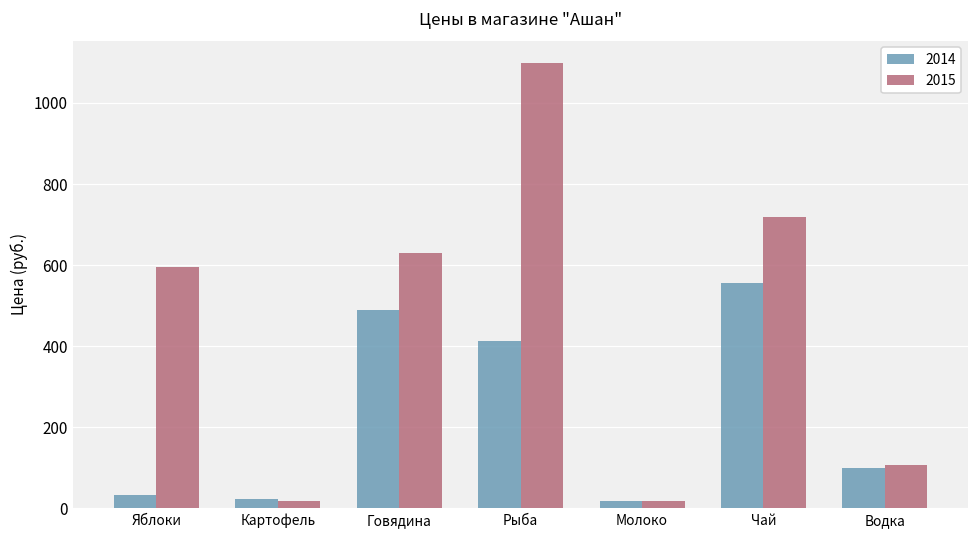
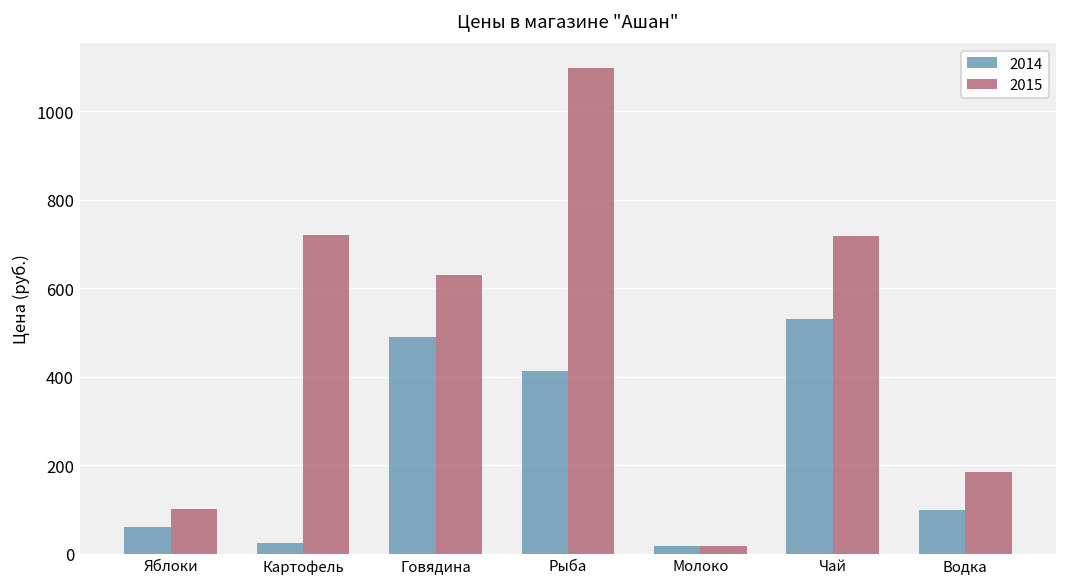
  {
    "2014": {
-     "Яблоки": 30,
+     "Яблоки": 60,
      "Картофель": 20,
      "Говядина": 490,
      "Рыба": 410,
      "Молоко": 20,
-     "Чай": 560,
+     "Чай": 530,
      "Водка": 100
    },
    "2015": {
-     "Яблоки": 600,
-     "Картофель": 20,
+     "Яблоки": 100,
+     "Картофель": 720,
      "Говядина": 630,
      "Рыба": 1100,
      "Молоко": 20,
      "Чай": 720,
-     "Водка": 110
+     "Водка": 190
    }
  }
